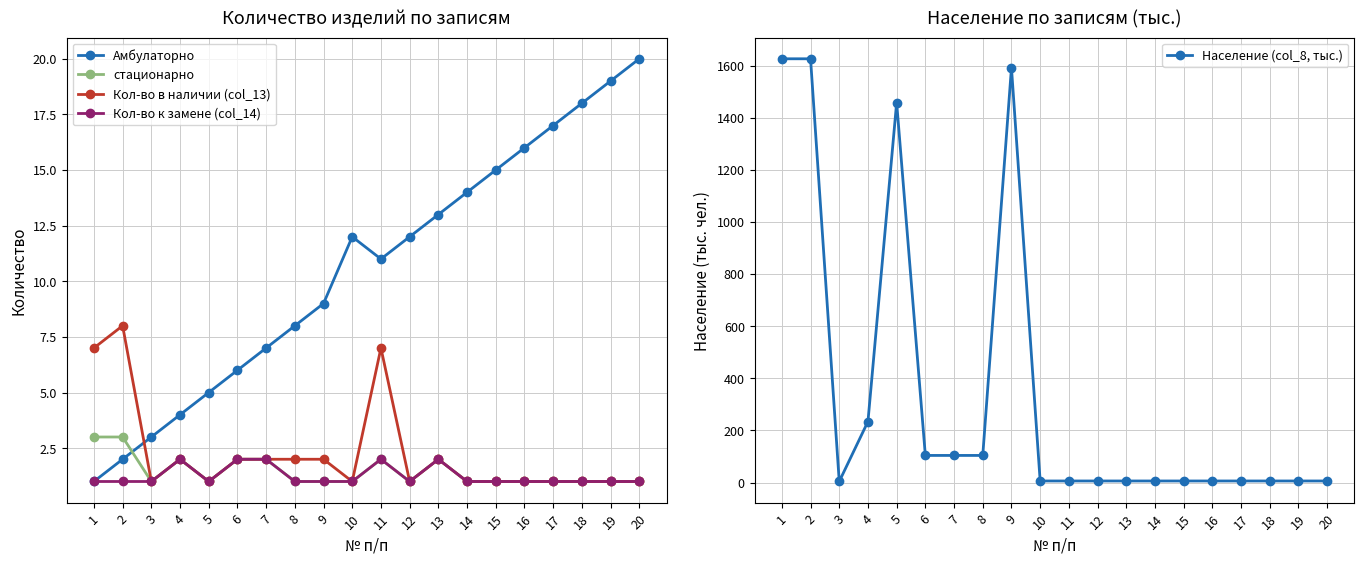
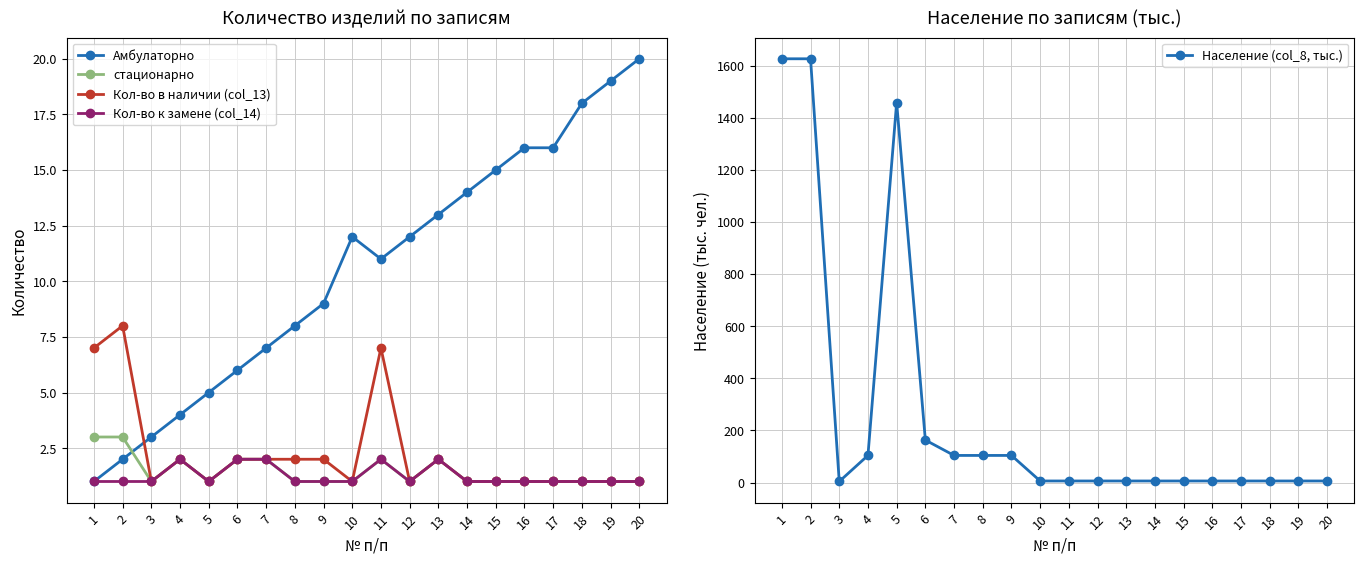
  {
    "Количество изделий по записям": {
      "Амбулаторно": {
        "2": 2,
        "3": 3,
        "4": 4,
        "5": 5,
        "6": 6,
        "7": 7,
        "8": 8,
        "9": 9,
        "10": 12,
        "11": 11,
        "12": 12,
        "13": 13,
        "14": 14,
        "15": 15,
        "16": 16,
-       "17": 17,
+       "17": 16,
        "18": 18,
        "19": 19,
        "20": 20
      },
      "стационарно": {
        "1": 3,
        "2": 3
      },
      "Кол-во в наличии (col_13)": {
        "1": 7,
        "2": 8,
        "8": 2,
        "9": 2,
        "11": 7
      },
      "Кол-во к замене (col_14)": {
        "2": 1
      }
    },
    "Население по записям (тыс.)": {
      "1": 1630,
      "2": 1630,
      "3": 0,
-     "4": 230,
+     "4": 100,
      "5": 1460,
-     "6": 100,
+     "6": 160,
      "7": 100,
      "8": 100,
-     "9": 1590,
+     "9": 100,
      "10": 10,
      "11": 10,
      "12": 10,
      "13": 10,
      "14": 10,
      "15": 10,
      "16": 10,
      "17": 10,
      "18": 10,
      "19": 10,
      "20": 10
    }
  }
